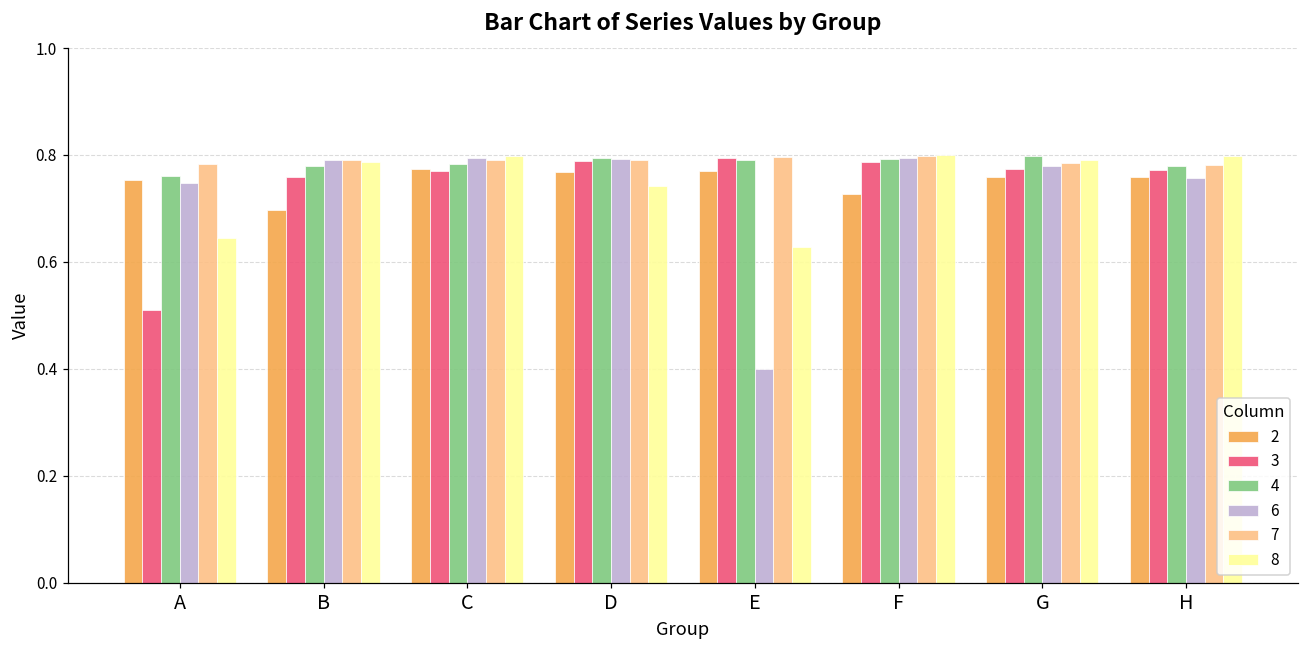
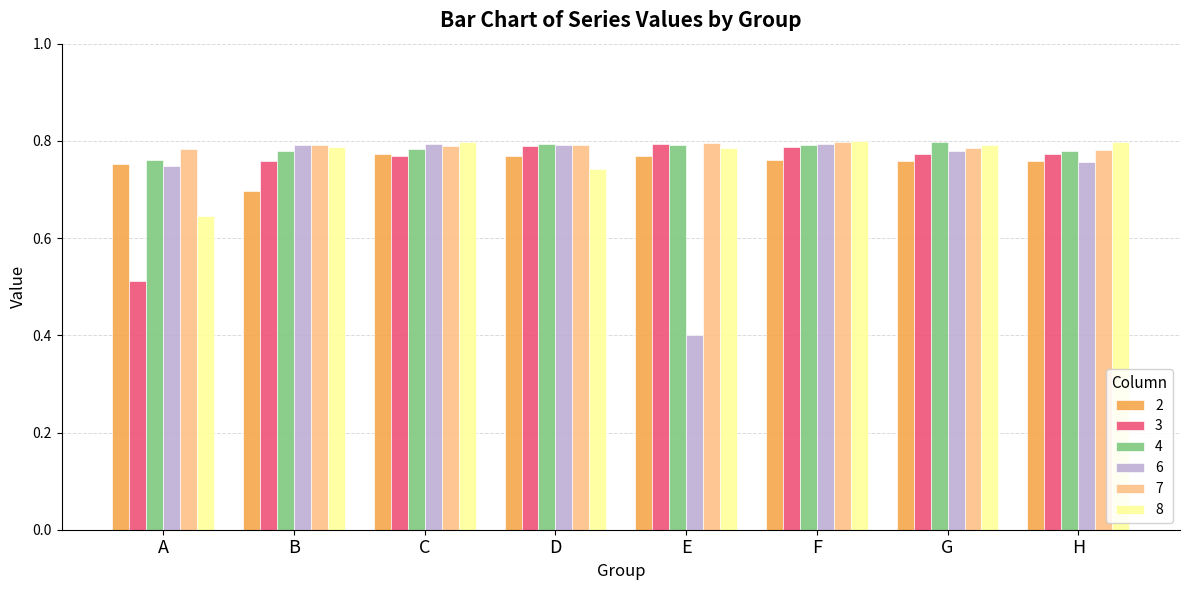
  {
    "2": {
      "A": 0.75,
      "B": 0.70,
      "C": 0.77,
      "D": 0.77,
      "E": 0.77,
-     "F": 0.73,
+     "F": 0.76,
      "G": 0.76,
      "H": 0.76
    },
    "3": {
      "A": 0.51,
      "B": 0.76,
      "C": 0.77,
      "D": 0.79,
      "E": 0.79,
      "F": 0.79,
      "G": 0.77,
      "H": 0.77
    },
    "4": {
      "A": 0.76,
      "B": 0.78,
      "C": 0.78,
      "D": 0.79,
      "E": 0.79,
      "F": 0.79,
      "G": 0.80,
      "H": 0.78
    },
    "6": {
      "A": 0.75,
      "B": 0.79,
      "C": 0.79,
      "D": 0.79,
      "E": 0.40,
      "F": 0.79,
      "G": 0.78,
      "H": 0.76
    },
    "7": {
      "A": 0.78,
      "B": 0.79,
      "C": 0.79,
      "D": 0.79,
      "E": 0.80,
      "F": 0.80,
      "G": 0.79,
      "H": 0.78
    },
    "8": {
      "A": 0.65,
      "B": 0.79,
      "C": 0.80,
      "D": 0.74,
-     "E": 0.63,
+     "E": 0.79,
      "F": 0.80,
      "G": 0.79,
      "H": 0.80
    }
  }
